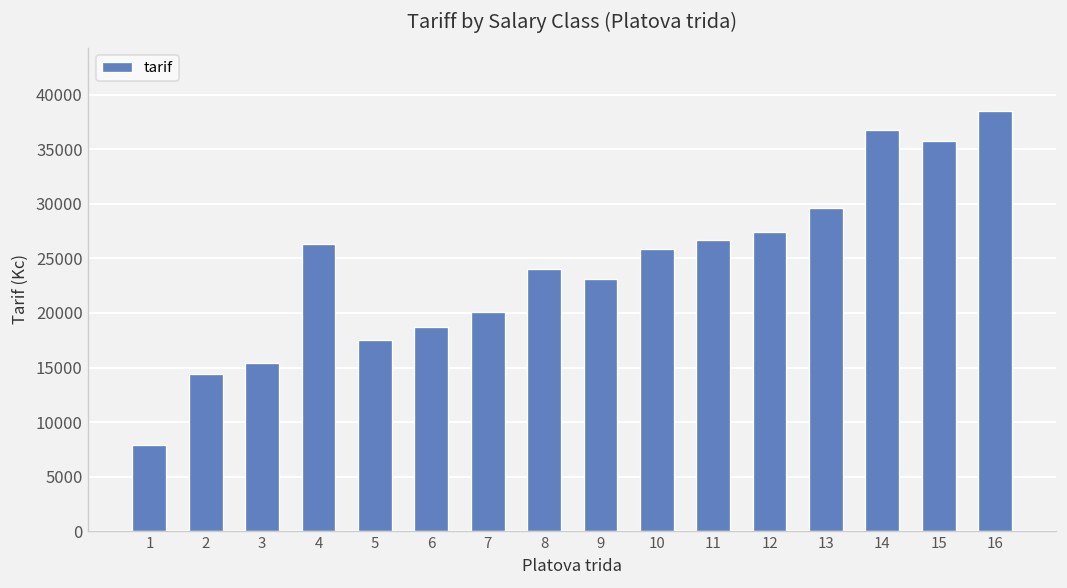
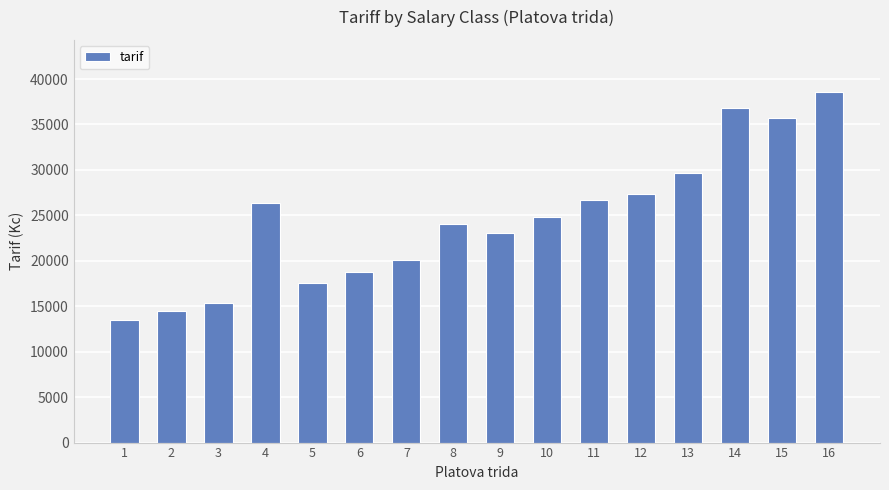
  {
-   "1": 8000,
+   "1": 14000,
    "2": 14000,
    "3": 15000,
    "4": 26000,
    "5": 18000,
    "6": 19000,
    "7": 20000,
    "8": 24000,
    "9": 23000,
-   "10": 26000,
+   "10": 25000,
    "11": 27000,
    "12": 27000,
    "13": 30000,
    "14": 37000,
    "15": 36000,
    "16": 39000
  }
